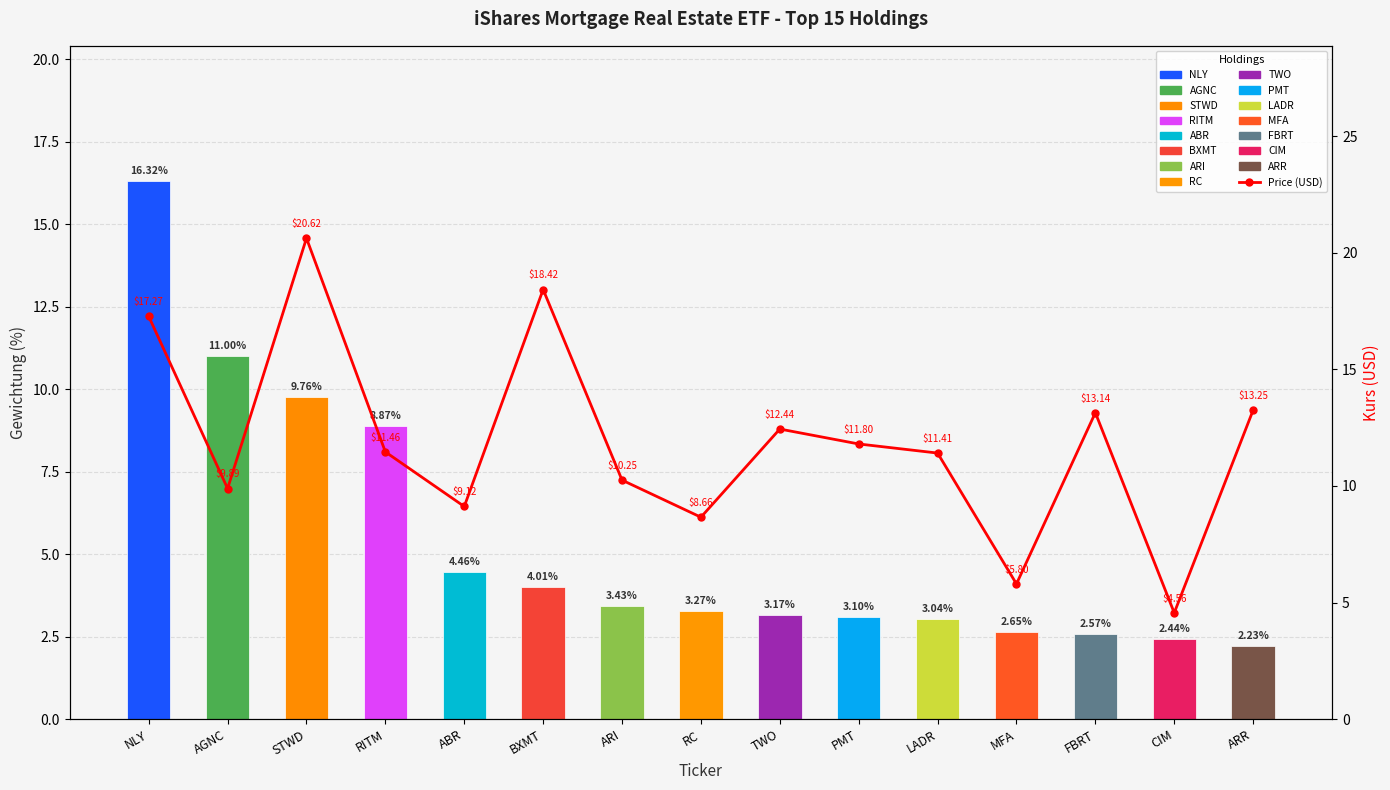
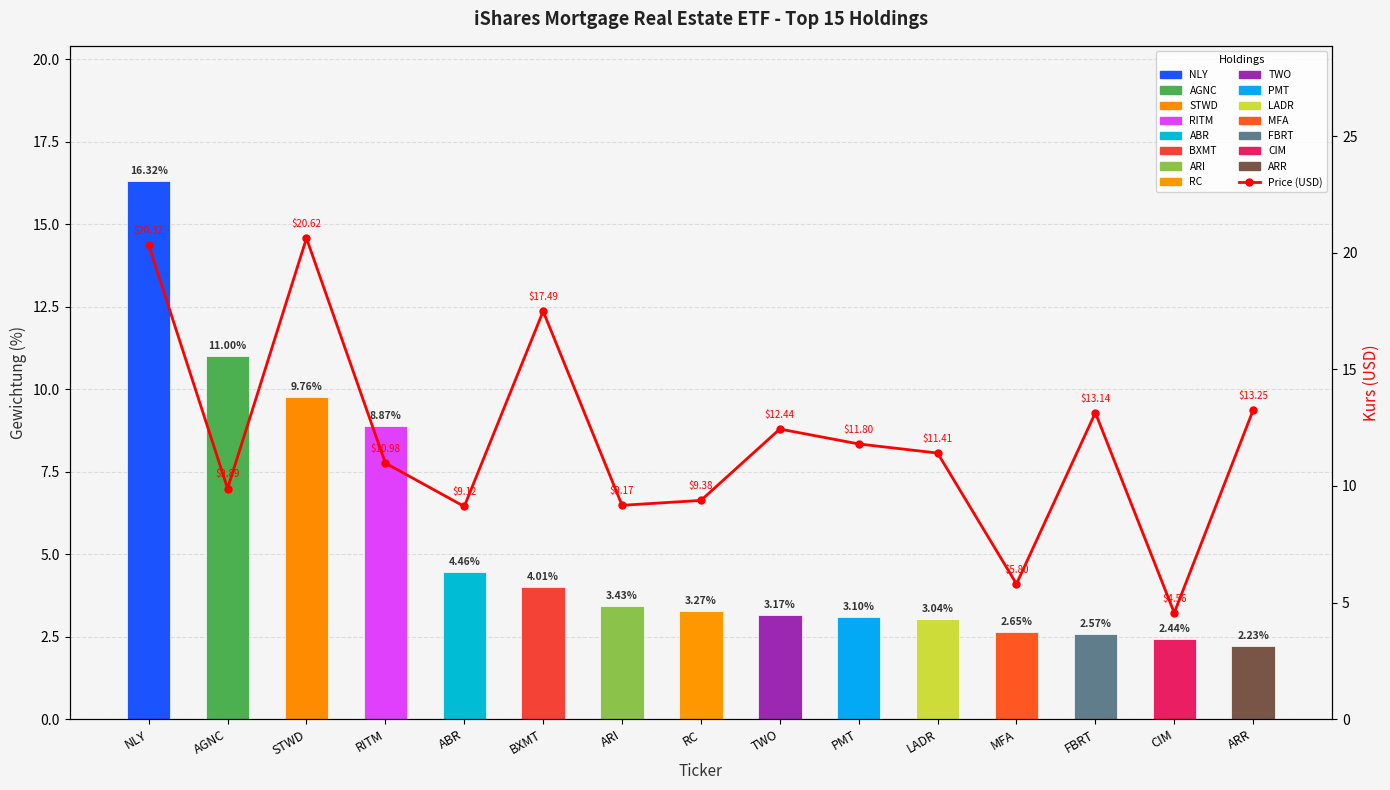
  {
    "Price (USD)": {
-     "NLY": "$17.27",
+     "NLY": "$20.32",
      "AGNC": "$9.89",
      "STWD": "$20.62",
-     "RITM": "$11.46",
+     "RITM": "$10.98",
      "ABR": "$9.12",
-     "BXMT": "$18.42",
-     "ARI": "$10.25",
-     "RC": "$8.66",
+     "BXMT": "$17.49",
+     "ARI": "$9.17",
+     "RC": "$9.38",
      "TWO": "$12.44",
      "PMT": "$11.80",
      "LADR": "$11.41",
      "MFA": "$5.80",
      "FBRT": "$13.14",
      "CIM": "$4.56",
      "ARR": "$13.25"
    }
  }
